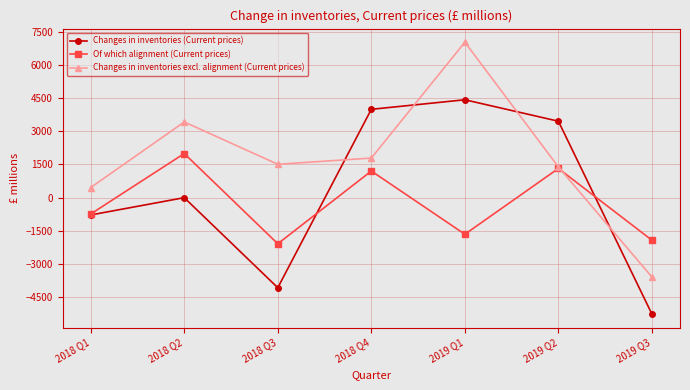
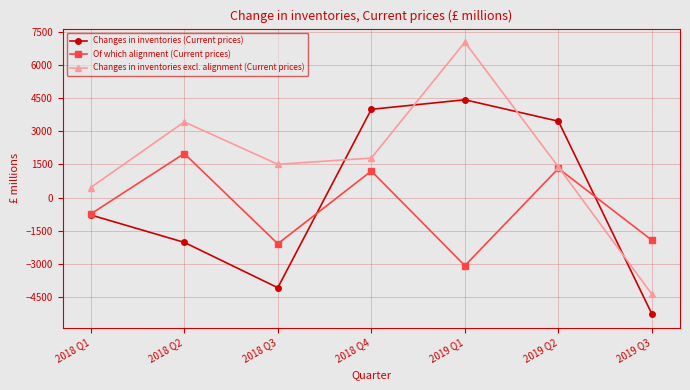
  {
    "Changes in inventories (Current prices)": {
-     "2018 Q2": 0,
+     "2018 Q2": -2000,
      "2018 Q3": -4100,
      "2018 Q4": 4000,
      "2019 Q1": 4400,
      "2019 Q2": 3500,
      "2019 Q3": -5300
    },
    "Of which alignment (Current prices)": {
      "2018 Q2": 2000,
      "2018 Q3": -2100,
      "2018 Q4": 1200,
-     "2019 Q1": -1700,
+     "2019 Q1": -3100,
      "2019 Q3": -1900
    },
    "Changes in inventories excl. alignment (Current prices)": {
      "2018 Q1": 500,
      "2018 Q2": 3400,
      "2018 Q3": 1500,
      "2018 Q4": 1800,
      "2019 Q1": 7000,
-     "2019 Q3": -3600
+     "2019 Q3": -4400
    }
  }
